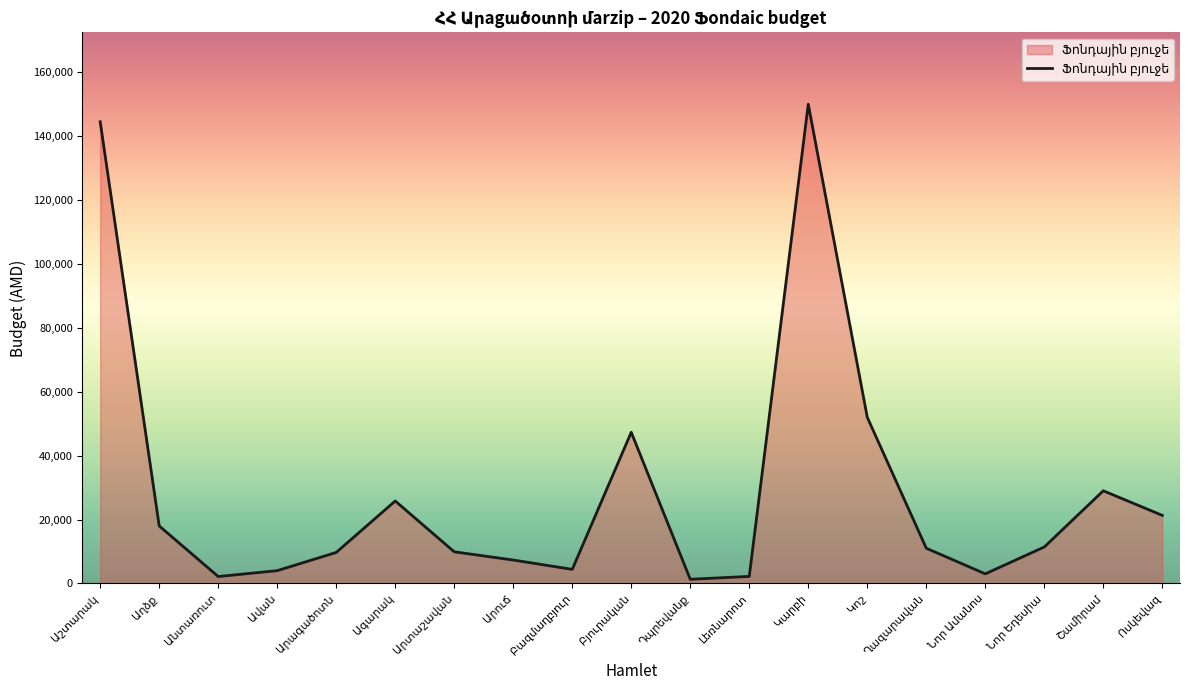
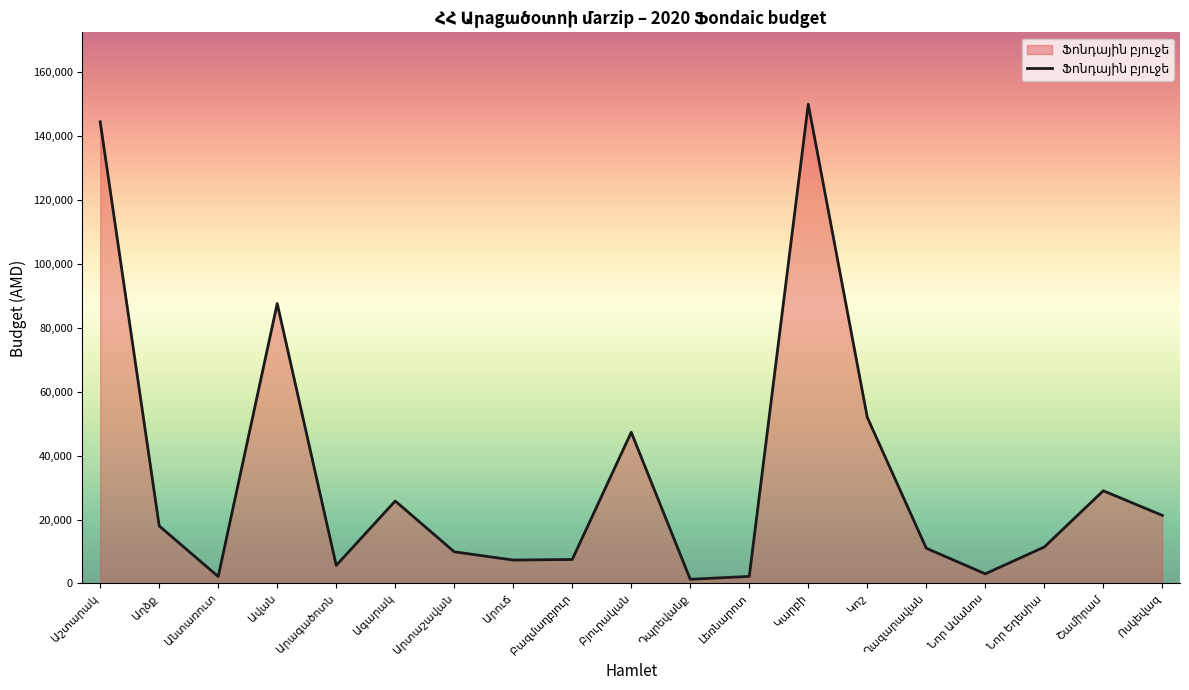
  {
    "Աշտարակ": "145,000",
    "Աղձք": "18,000",
    "Անտառուտ": "2,000",
-   "Ավան": "4,000",
-   "Արագածոտն": "10,000",
+   "Ավան": "88,000",
+   "Արագածոտն": "6,000",
    "Ագարակ": "26,000",
    "Արտաշավան": "10,000",
    "Արուճ": "7,000",
-   "Բազմաղբյուր": "4,000",
+   "Բազմաղբյուր": "8,000",
    "Բյուրական": "47,000",
    "Դպրեվանք": "1,000",
    "Լեռնարոտ": "2,000",
    "Կարբի": "150,000",
    "Կոշ": "52,000",
    "Ղազարավան": "11,000",
    "Նոր Ամանոս": "3,000",
    "Նոր Եդեսիա": "11,000",
    "Շամիրամ": "29,000",
    "Ոսկեվազ": "21,000"
  }
